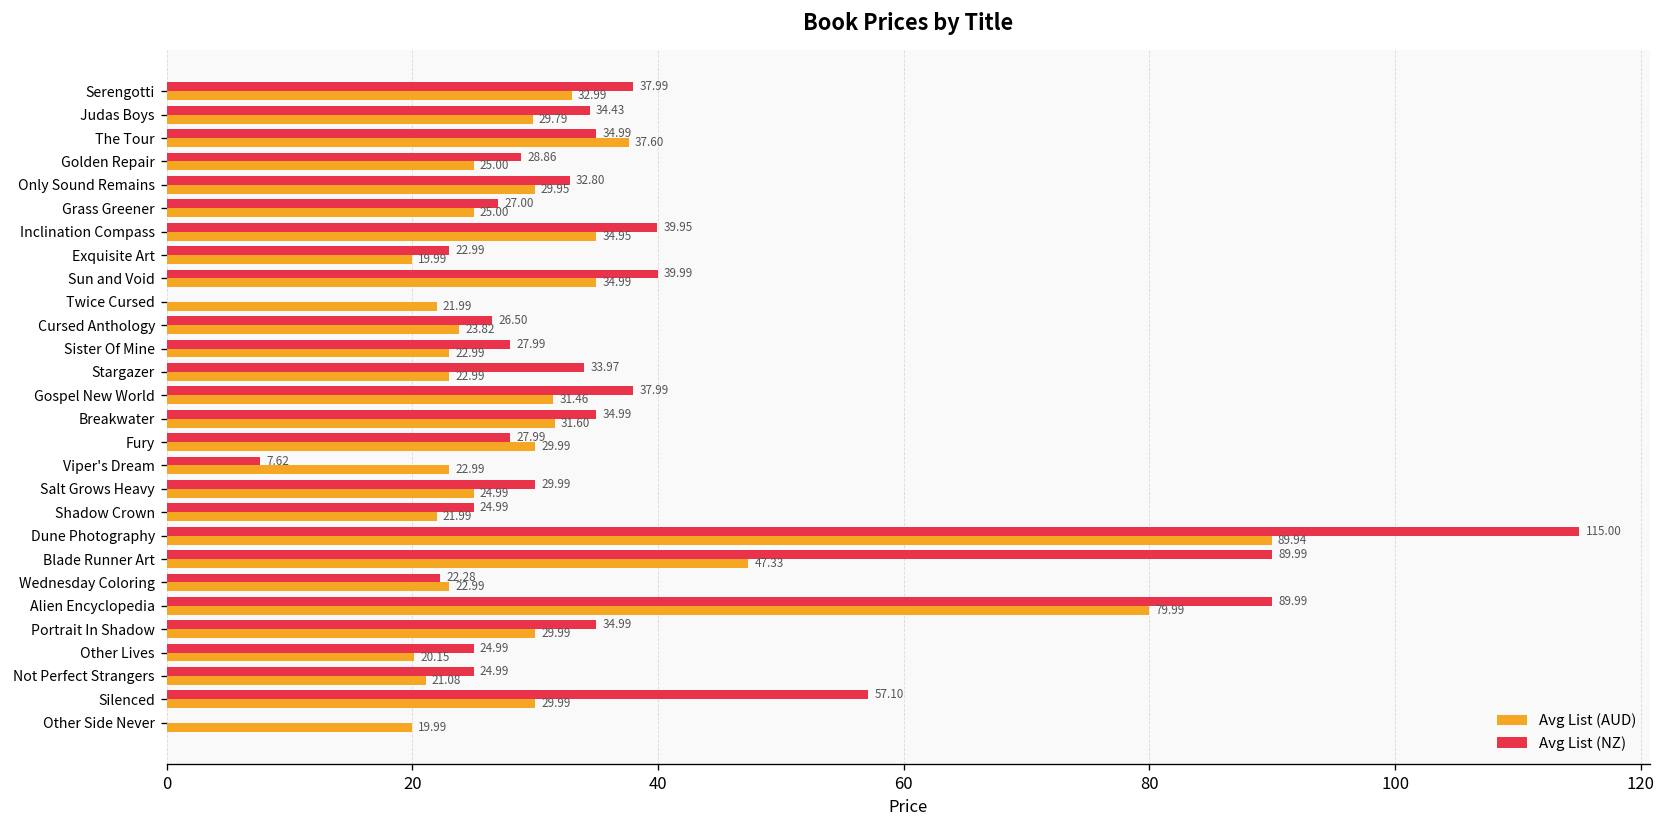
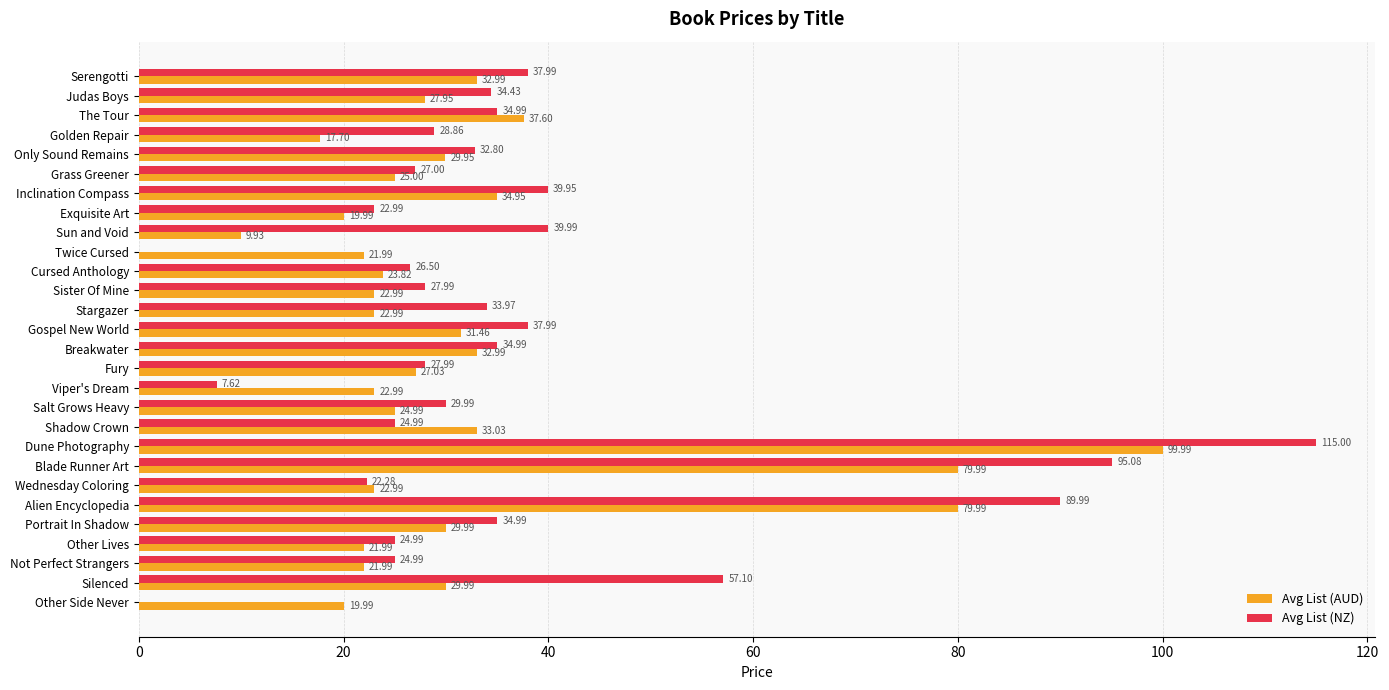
  {
    "Avg List (AUD)": {
      "Serengotti": 32.99,
-     "Judas Boys": 29.79,
+     "Judas Boys": 27.95,
      "The Tour": 37.60,
-     "Golden Repair": 25.00,
+     "Golden Repair": 17.70,
      "Only Sound Remains": 29.95,
      "Grass Greener": 25.00,
      "Inclination Compass": 34.95,
      "Exquisite Art": 19.99,
-     "Sun and Void": 34.99,
+     "Sun and Void": 9.93,
      "Twice Cursed": 21.99,
      "Cursed Anthology": 23.82,
      "Sister Of Mine": 22.99,
      "Stargazer": 22.99,
      "Gospel New World": 31.46,
-     "Breakwater": 31.60,
-     "Fury": 29.99,
+     "Breakwater": 32.99,
+     "Fury": 27.03,
      "Viper's Dream": 22.99,
      "Salt Grows Heavy": 24.99,
-     "Shadow Crown": 21.99,
-     "Dune Photography": 89.94,
-     "Blade Runner Art": 47.33,
+     "Shadow Crown": 33.03,
+     "Dune Photography": 99.99,
+     "Blade Runner Art": 79.99,
      "Alien Encyclopedia": 79.99,
      "Portrait In Shadow": 29.99,
-     "Other Lives": 20.15,
-     "Not Perfect Strangers": 21.08,
+     "Other Lives": 21.99,
+     "Not Perfect Strangers": 21.99,
      "Silenced": 29.99,
      "Other Side Never": 19.99
    },
    "Avg List (NZ)": {
      "Serengotti": 37.99,
      "Judas Boys": 34.43,
      "The Tour": 34.99,
      "Golden Repair": 28.86,
      "Only Sound Remains": 32.80,
      "Grass Greener": 27.00,
      "Inclination Compass": 39.95,
      "Exquisite Art": 22.99,
      "Sun and Void": 39.99,
      "Cursed Anthology": 26.50,
      "Sister Of Mine": 27.99,
      "Stargazer": 33.97,
      "Gospel New World": 37.99,
      "Breakwater": 34.99,
      "Fury": 27.99,
      "Viper's Dream": 7.62,
      "Salt Grows Heavy": 29.99,
      "Shadow Crown": 24.99,
      "Dune Photography": 115.00,
-     "Blade Runner Art": 89.99,
+     "Blade Runner Art": 95.08,
      "Alien Encyclopedia": 89.99,
      "Portrait In Shadow": 34.99,
      "Other Lives": 24.99,
      "Not Perfect Strangers": 24.99,
      "Silenced": 57.10
    }
  }
